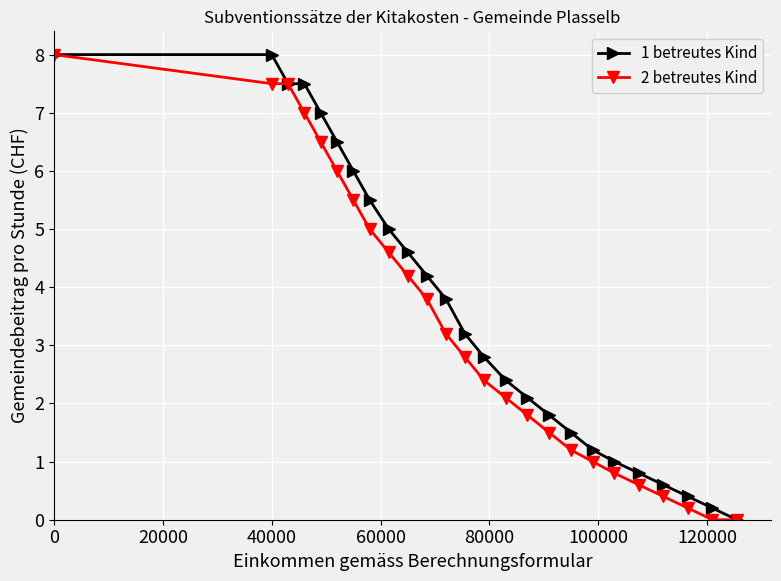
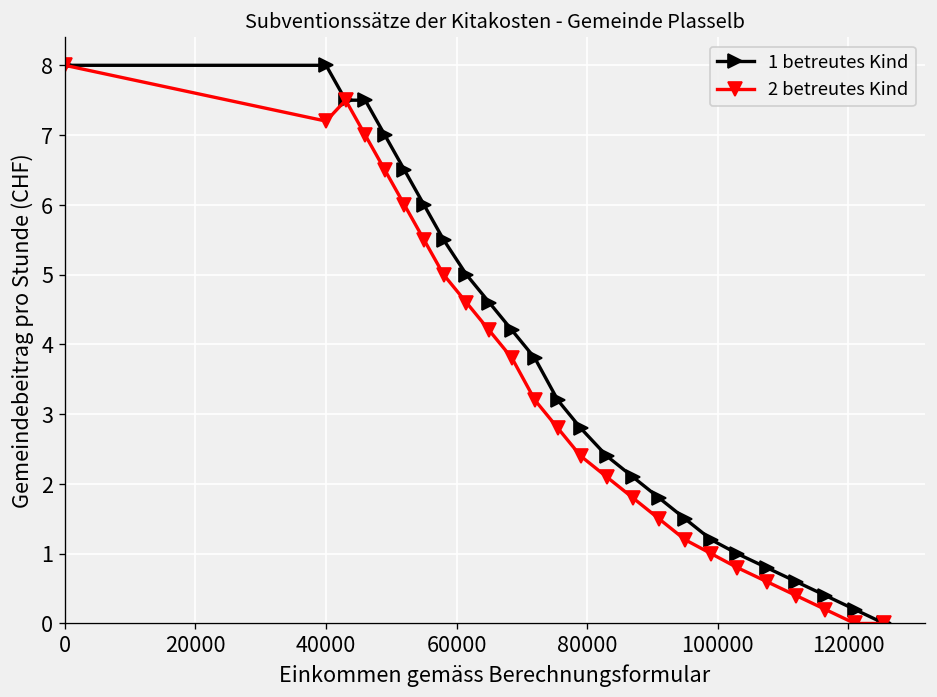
  {
    "1 betreutes Kind": {
      "40000": 8.0
    },
    "2 betreutes Kind": {
-     "40000": 7.5
+     "40000": 7.2
    }
  }
